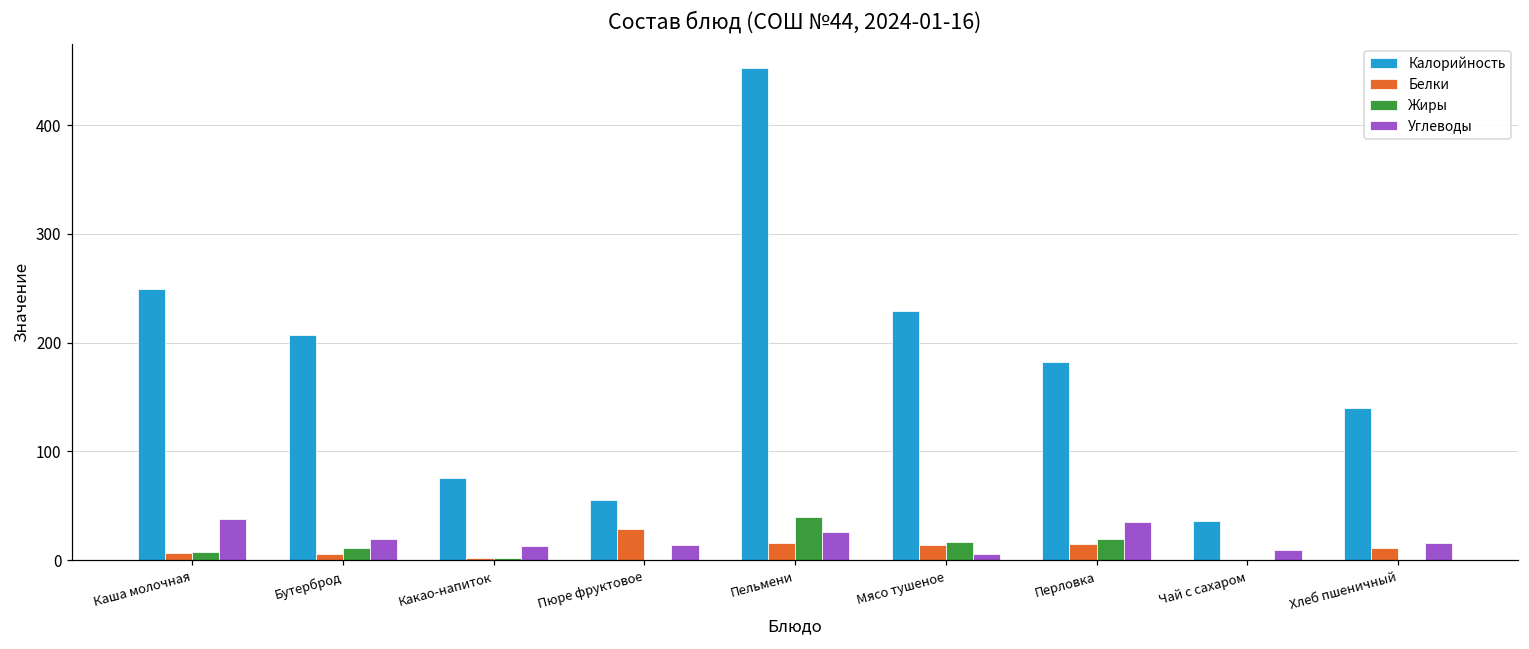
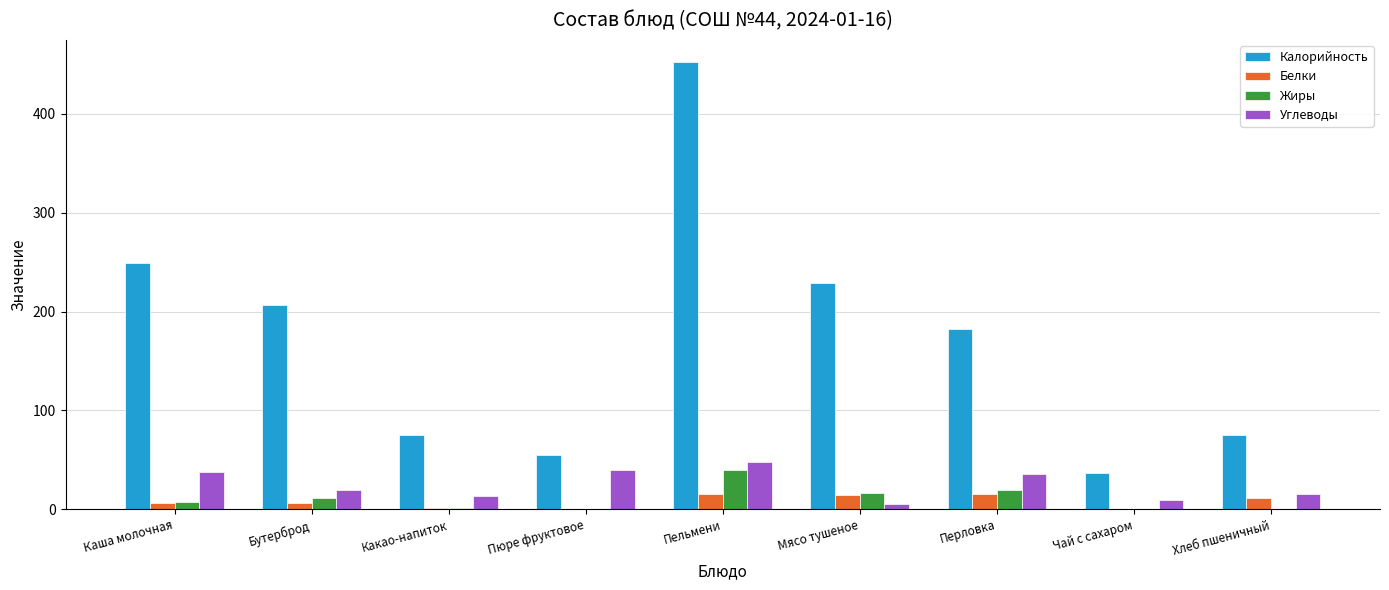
  {
    "Калорийность": {
      "Каша молочная": 250,
      "Бутерброд": 210,
      "Какао-напиток": 80,
      "Пюре фруктовое": 60,
      "Пельмени": 450,
      "Мясо тушеное": 230,
      "Перловка": 180,
      "Чай с сахаром": 40,
-     "Хлеб пшеничный": 140
+     "Хлеб пшеничный": 80
    },
    "Белки": {
      "Каша молочная": 10,
      "Бутерброд": 10,
-     "Пюре фруктовое": 30,
+     "Пюре фруктовое": 0,
      "Пельмени": 20,
      "Мясо тушеное": 10,
      "Перловка": 20,
      "Чай с сахаром": 0,
      "Хлеб пшеничный": 10
    },
    "Жиры": {
      "Каша молочная": 10,
      "Бутерброд": 10,
      "Пюре фруктовое": 0,
      "Пельмени": 40,
      "Мясо тушеное": 20,
      "Перловка": 20,
      "Чай с сахаром": 0
    },
    "Углеводы": {
      "Каша молочная": 40,
      "Бутерброд": 20,
      "Какао-напиток": 10,
-     "Пюре фруктовое": 10,
-     "Пельмени": 30,
+     "Пюре фруктовое": 40,
+     "Пельмени": 50,
      "Мясо тушеное": 10,
      "Перловка": 40,
      "Чай с сахаром": 10,
      "Хлеб пшеничный": 20
    }
  }
